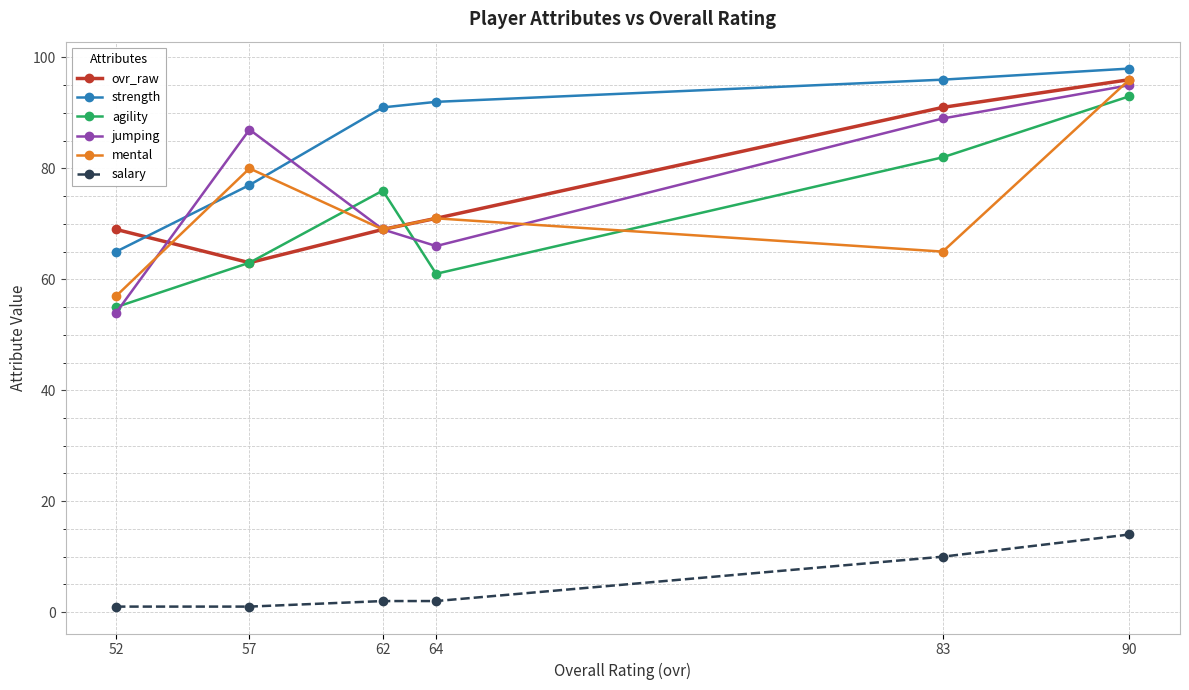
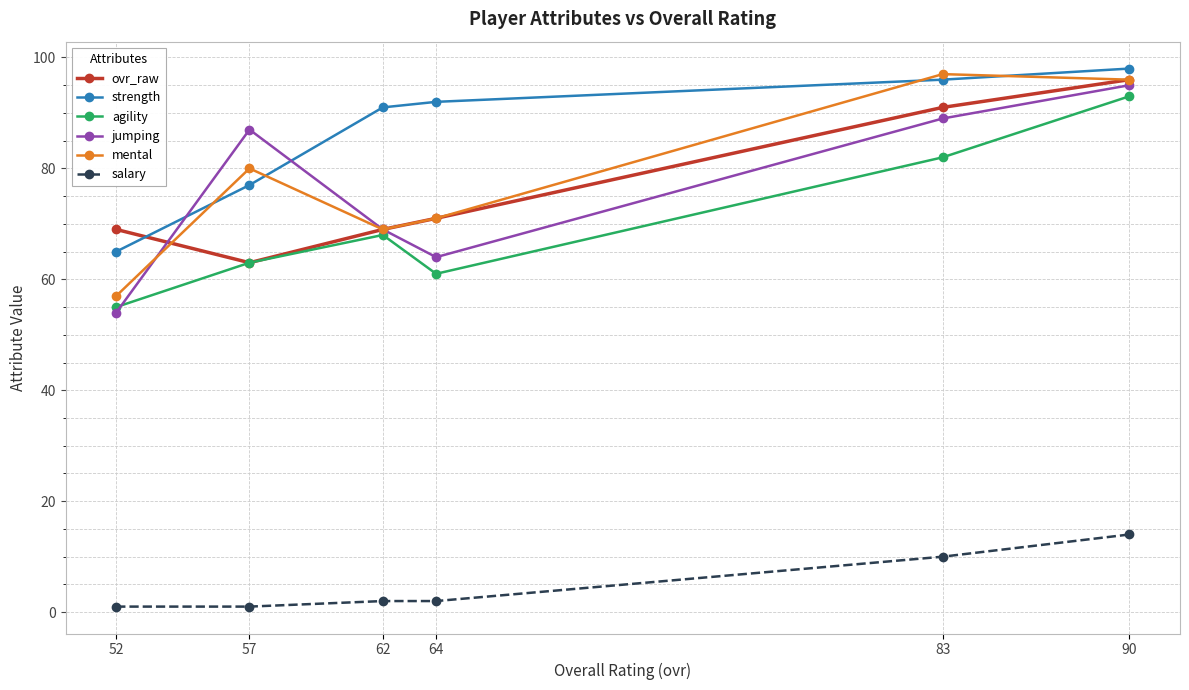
  {
    "ovr_raw": {
      "52": 69,
      "83": 91
    },
    "strength": {
      "52": 65,
      "57": 77,
      "62": 91,
      "64": 92,
      "83": 96,
      "90": 98
    },
    "agility": {
      "52": 55,
-     "62": 76,
+     "62": 68,
      "64": 61,
      "83": 82,
      "90": 93
    },
    "jumping": {
      "52": 54,
      "57": 87,
-     "64": 66,
+     "64": 64,
      "83": 89,
      "90": 95
    },
    "mental": {
      "52": 57,
      "57": 80,
-     "83": 65
+     "83": 97
    },
    "salary": {
      "52": 1,
      "57": 1,
      "62": 2,
      "64": 2,
      "83": 10,
      "90": 14
    }
  }
